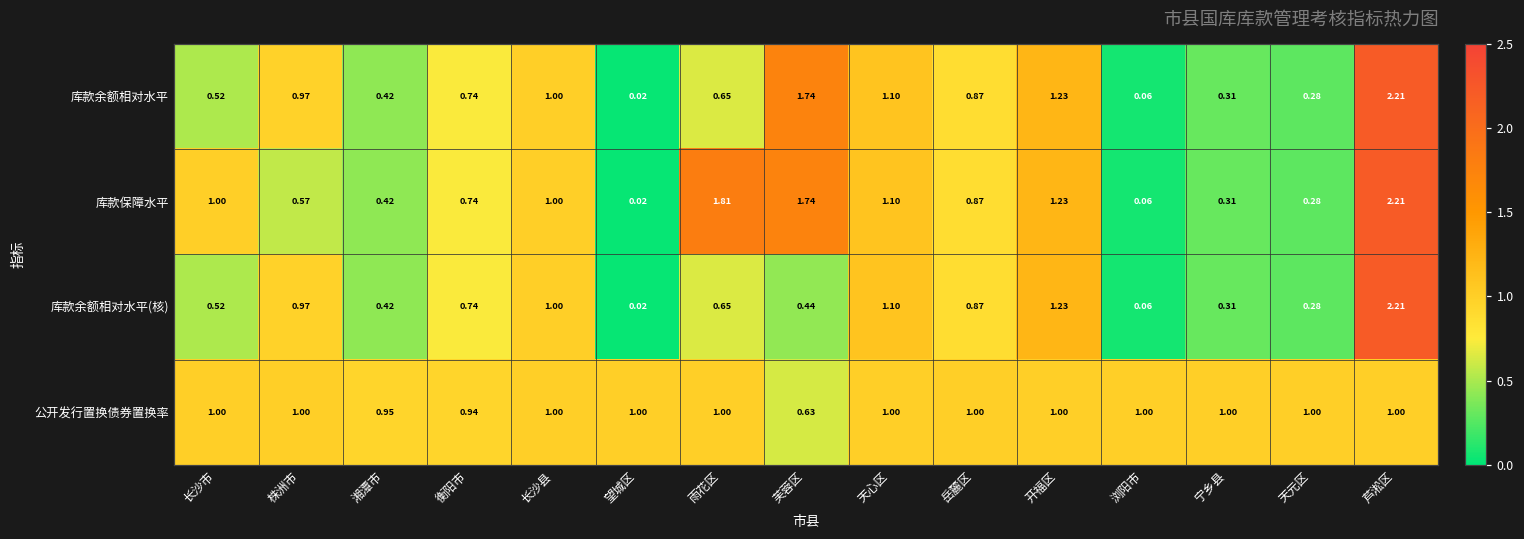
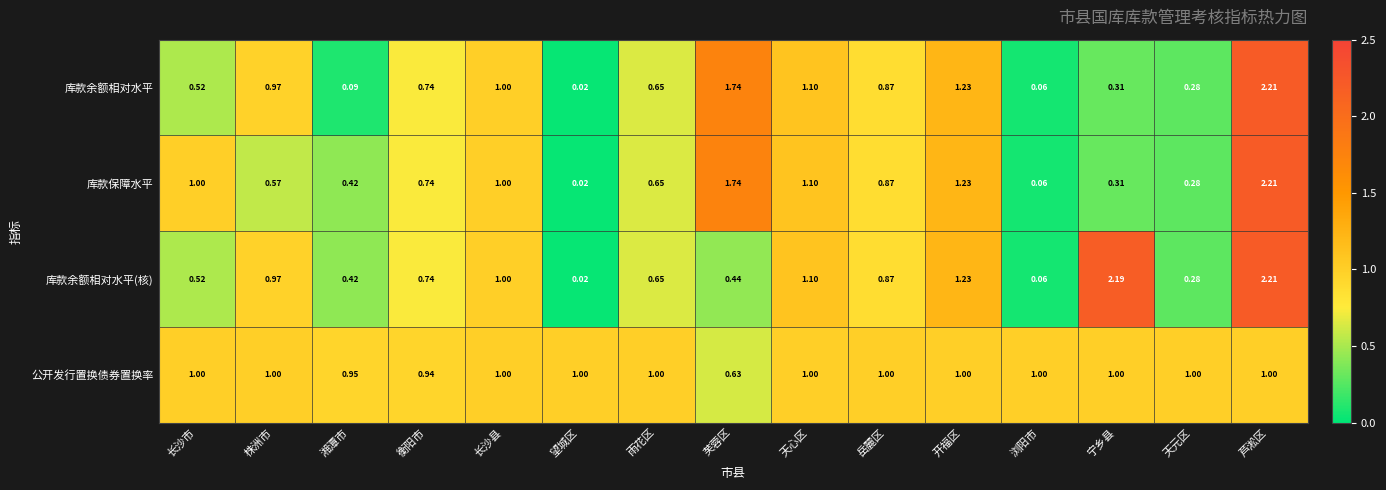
  {
    "库款余额相对水平": {
      "长沙市": 0.52,
      "株洲市": 0.97,
-     "湘潭市": 0.42,
+     "湘潭市": 0.09,
      "衡阳市": 0.74,
      "长沙县": 1.00,
      "望城区": 0.02,
      "雨花区": 0.65,
      "芙蓉区": 1.74,
      "天心区": 1.10,
      "岳麓区": 0.87,
      "开福区": 1.23,
      "浏阳市": 0.06,
      "宁乡县": 0.31,
      "天元区": 0.28,
      "芦淞区": 2.21
    },
    "库款保障水平": {
      "长沙市": 1.00,
      "株洲市": 0.57,
      "湘潭市": 0.42,
      "衡阳市": 0.74,
      "长沙县": 1.00,
      "望城区": 0.02,
-     "雨花区": 1.81,
+     "雨花区": 0.65,
      "芙蓉区": 1.74,
      "天心区": 1.10,
      "岳麓区": 0.87,
      "开福区": 1.23,
      "浏阳市": 0.06,
      "宁乡县": 0.31,
      "天元区": 0.28,
      "芦淞区": 2.21
    },
    "库款余额相对水平(核)": {
      "长沙市": 0.52,
      "株洲市": 0.97,
      "湘潭市": 0.42,
      "衡阳市": 0.74,
      "长沙县": 1.00,
      "望城区": 0.02,
      "雨花区": 0.65,
      "芙蓉区": 0.44,
      "天心区": 1.10,
      "岳麓区": 0.87,
      "开福区": 1.23,
      "浏阳市": 0.06,
-     "宁乡县": 0.31,
+     "宁乡县": 2.19,
      "天元区": 0.28,
      "芦淞区": 2.21
    },
    "公开发行置换债券置换率": {
      "长沙市": 1.00,
      "株洲市": 1.00,
      "湘潭市": 0.95,
      "衡阳市": 0.94,
      "长沙县": 1.00,
      "望城区": 1.00,
      "雨花区": 1.00,
      "芙蓉区": 0.63,
      "天心区": 1.00,
      "岳麓区": 1.00,
      "开福区": 1.00,
      "浏阳市": 1.00,
      "宁乡县": 1.00,
      "天元区": 1.00,
      "芦淞区": 1.00
    }
  }
